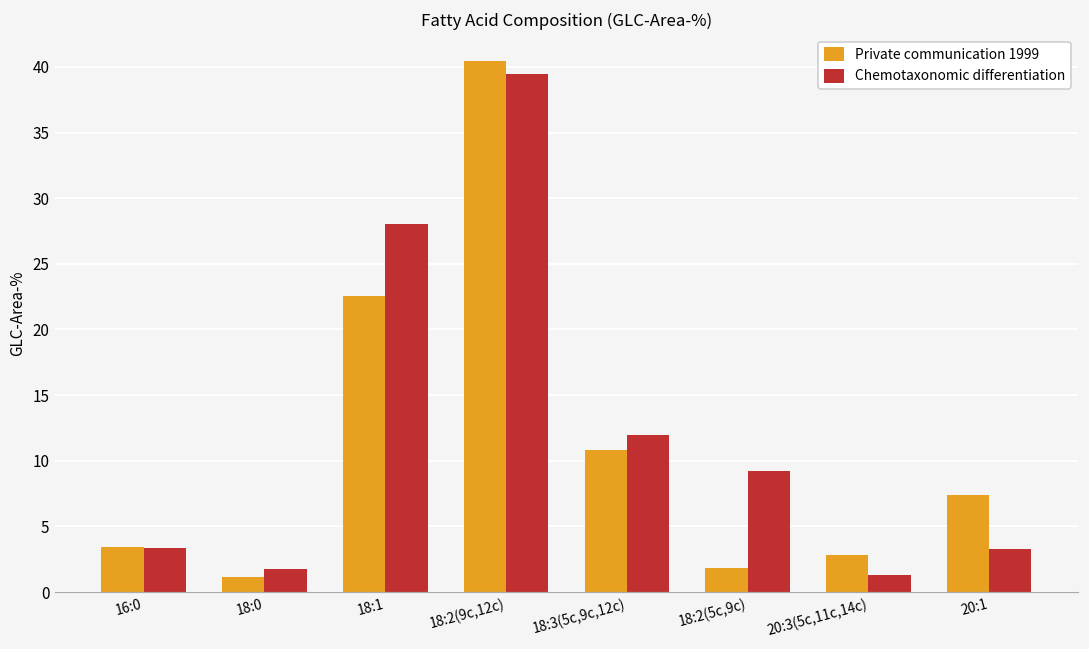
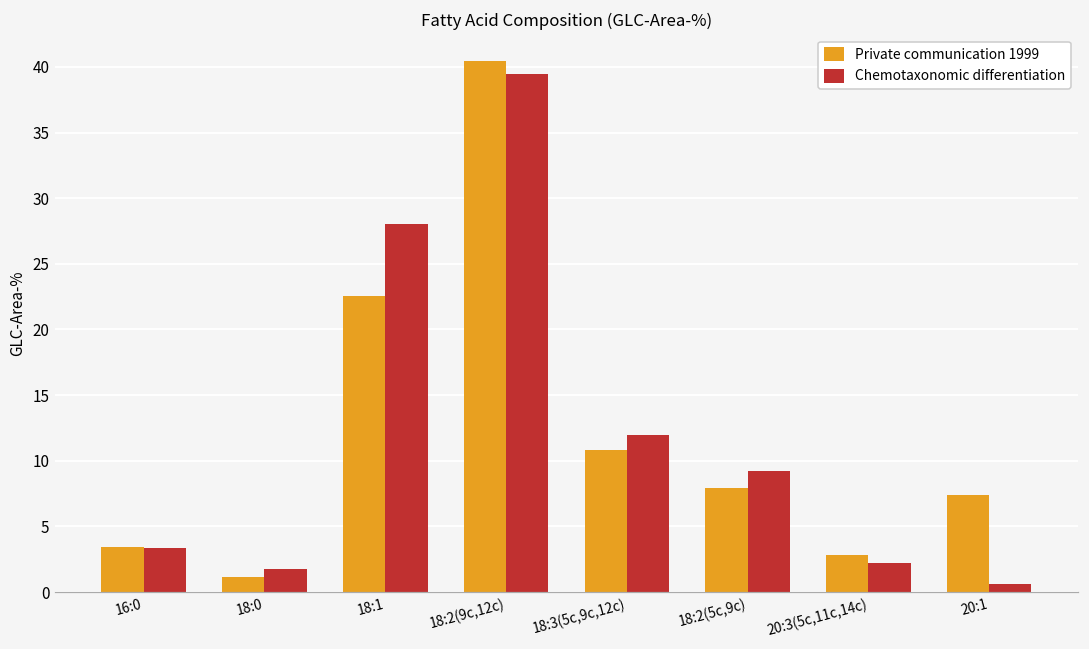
  {
    "Private communication 1999": {
      "16:0": 3.4,
      "18:0": 1.1,
      "18:1": 22.5,
      "18:2(9c,12c)": 40.4,
      "18:3(5c,9c,12c)": 10.9,
-     "18:2(5c,9c)": 1.9,
+     "18:2(5c,9c)": 7.9,
      "20:3(5c,11c,14c)": 2.8,
      "20:1": 7.4
    },
    "Chemotaxonomic differentiation": {
      "16:0": 3.4,
      "18:0": 1.8,
      "18:1": 28.1,
      "18:2(9c,12c)": 39.5,
      "18:3(5c,9c,12c)": 11.9,
      "18:2(5c,9c)": 9.2,
-     "20:3(5c,11c,14c)": 1.3,
-     "20:1": 3.3
+     "20:3(5c,11c,14c)": 2.3,
+     "20:1": 0.6
    }
  }
